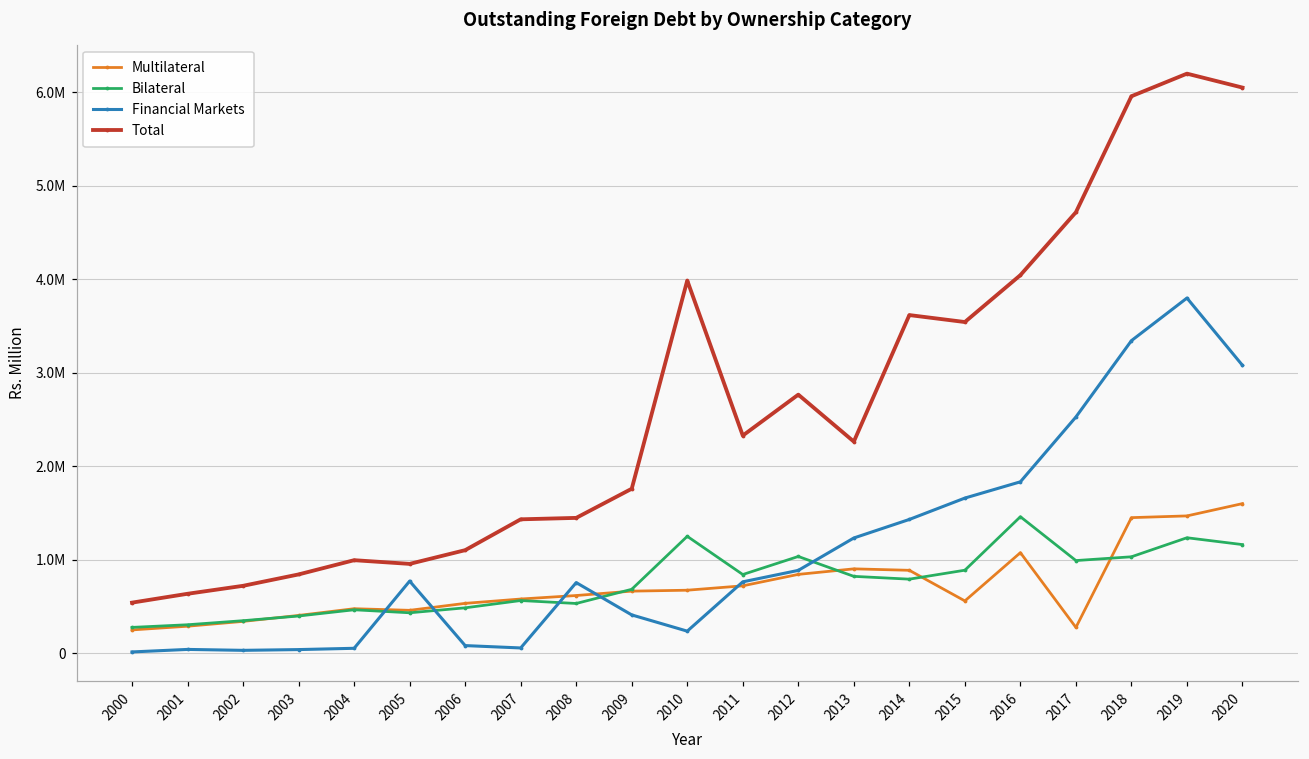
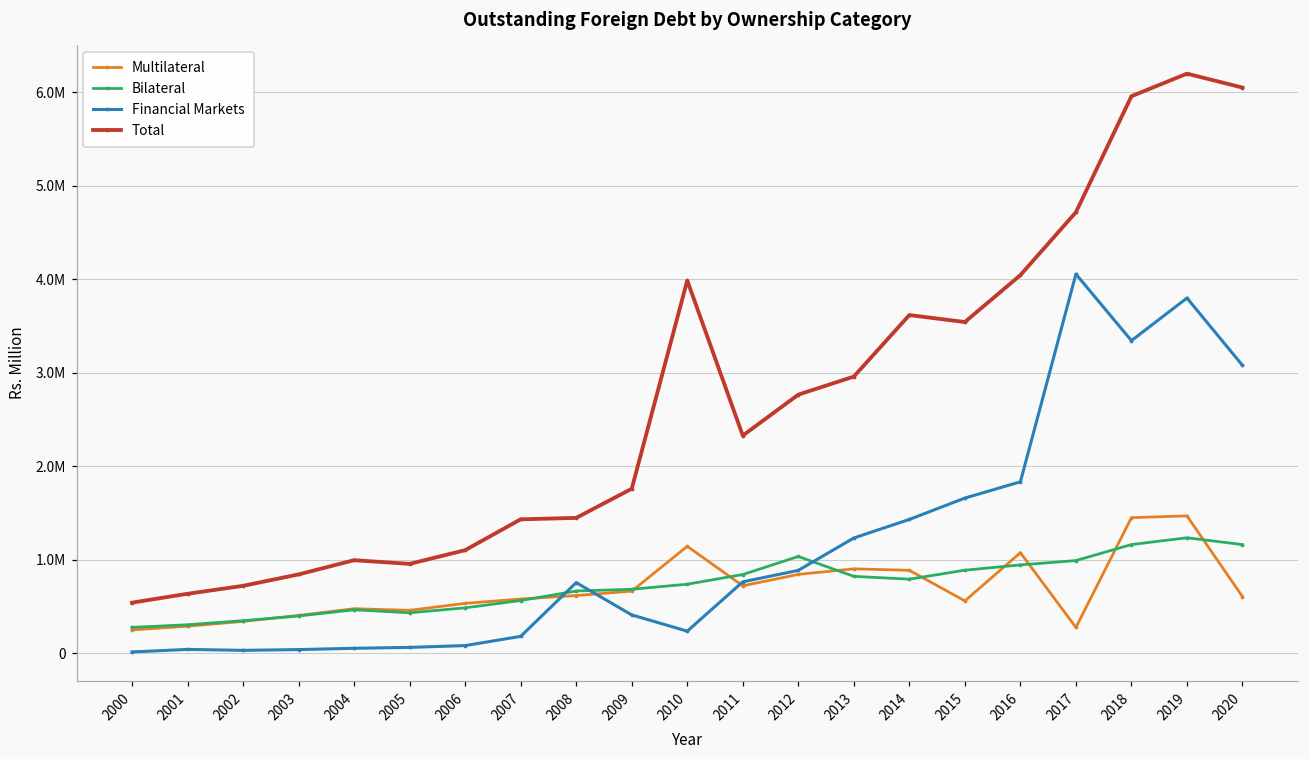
  {
    "Multilateral": {
      "2006": 500000,
      "2008": 600000,
-     "2010": 700000,
+     "2010": 1100000,
      "2011": 700000,
      "2012": 800000,
      "2013": 900000,
      "2014": 900000,
      "2015": 600000,
      "2016": 1100000,
      "2017": 300000,
      "2018": 1500000,
      "2019": 1500000,
-     "2020": 1600000
+     "2020": 600000
    },
    "Bilateral": {
      "2006": 500000,
-     "2008": 500000,
-     "2010": 1300000,
+     "2008": 700000,
+     "2010": 700000,
      "2011": 800000,
      "2012": 1000000,
      "2013": 800000,
      "2014": 800000,
      "2015": 900000,
-     "2016": 1500000,
+     "2016": 900000,
      "2017": 1000000,
-     "2018": 1000000,
+     "2018": 1200000,
      "2019": 1200000,
      "2020": 1200000
    },
    "Financial Markets": {
      "2000": 0,
      "2001": 0,
      "2002": 0,
      "2003": 0,
      "2004": 100000,
-     "2005": 800000,
+     "2005": 100000,
      "2006": 100000,
-     "2007": 100000,
+     "2007": 200000,
      "2008": 800000,
      "2009": 400000,
      "2010": 200000,
      "2011": 800000,
      "2012": 900000,
      "2013": 1200000,
      "2014": 1400000,
      "2015": 1700000,
      "2016": 1800000,
-     "2017": 2500000,
+     "2017": 4100000,
      "2018": 3300000,
      "2019": 3800000,
      "2020": 3100000
    },
    "Total": {
      "2000": 500000,
      "2001": 600000,
      "2002": 700000,
      "2003": 800000,
      "2004": 1000000,
      "2005": 1000000,
      "2006": 1100000,
      "2007": 1400000,
      "2008": 1400000,
      "2009": 1800000,
      "2010": 4000000,
      "2011": 2300000,
      "2012": 2800000,
-     "2013": 2300000,
+     "2013": 3000000,
      "2014": 3600000,
      "2015": 3500000,
      "2016": 4000000,
      "2017": 4700000,
      "2018": 6000000,
      "2019": 6200000,
      "2020": 6100000
    }
  }
